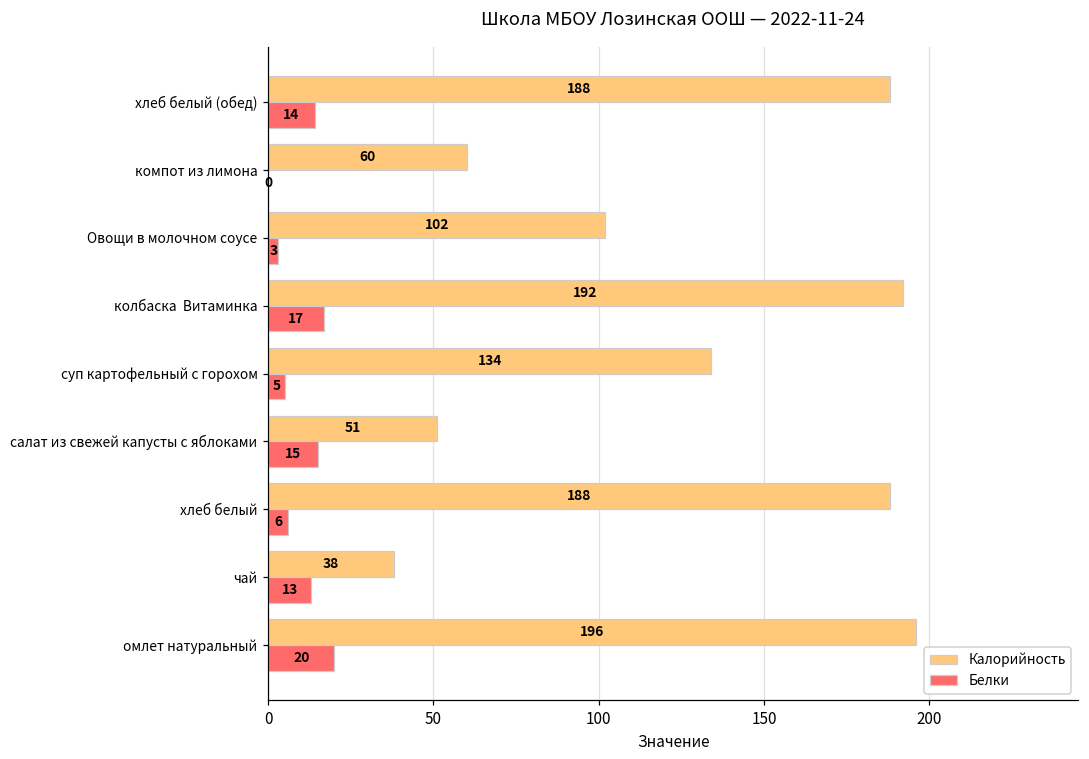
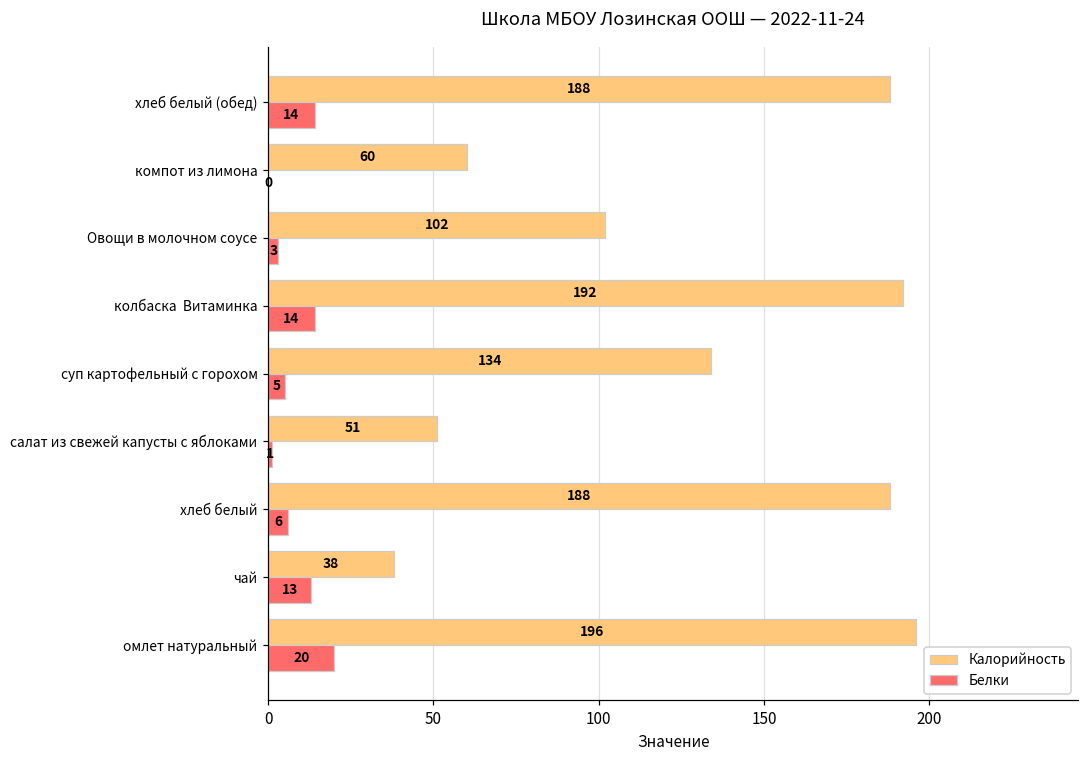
  {
    "Калорийность": {
      "хлеб белый (обед)": 188,
      "компот из лимона": 60,
      "Овощи в молочном соусе": 102,
      "колбаска Витаминка": 192,
      "суп картофельный с горохом": 134,
      "салат из свежей капусты с яблоками": 51,
      "хлеб белый": 188,
      "чай": 38,
      "омлет натуральный": 196
    },
    "Белки": {
      "хлеб белый (обед)": 14,
      "компот из лимона": 0,
      "Овощи в молочном соусе": 3,
-     "колбаска Витаминка": 17,
+     "колбаска Витаминка": 14,
      "суп картофельный с горохом": 5,
-     "салат из свежей капусты с яблоками": 15,
+     "салат из свежей капусты с яблоками": 1,
      "хлеб белый": 6,
      "чай": 13,
      "омлет натуральный": 20
    }
  }
